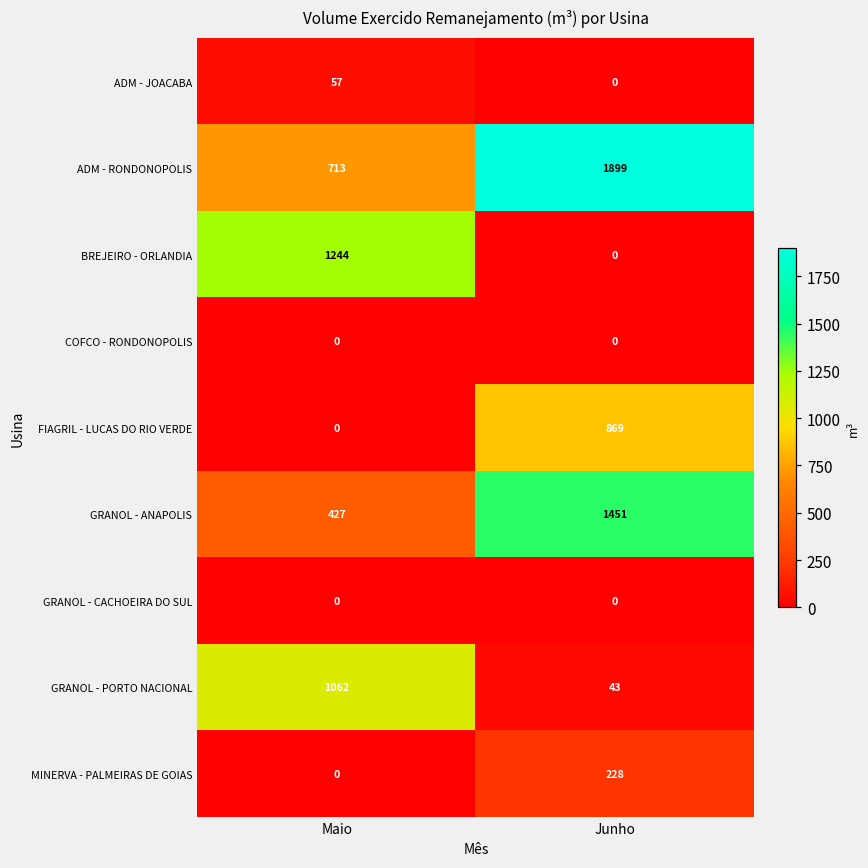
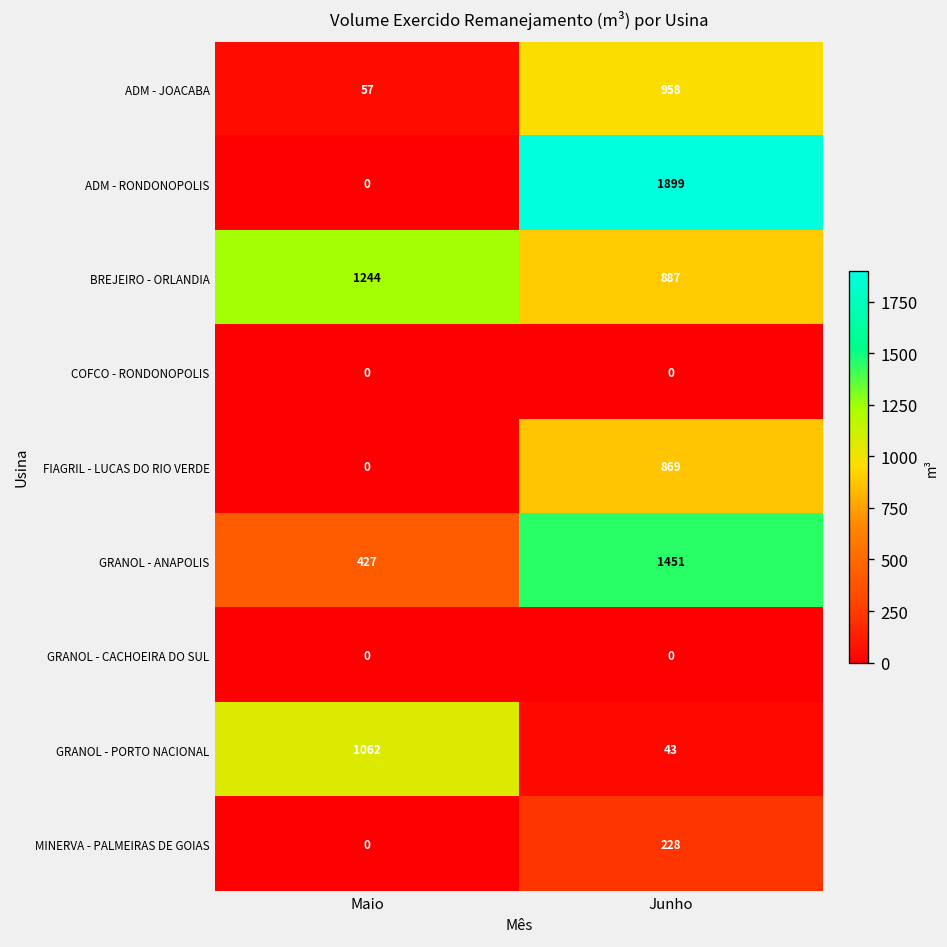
  {
    "ADM - JOACABA": {
      "Maio": 57,
-     "Junho": 0
+     "Junho": 958
    },
    "ADM - RONDONOPOLIS": {
-     "Maio": 713,
+     "Maio": 0,
      "Junho": 1899
    },
    "BREJEIRO - ORLANDIA": {
      "Maio": 1244,
-     "Junho": 0
+     "Junho": 887
    },
    "COFCO - RONDONOPOLIS": {
      "Maio": 0,
      "Junho": 0
    },
    "FIAGRIL - LUCAS DO RIO VERDE": {
      "Maio": 0,
      "Junho": 869
    },
    "GRANOL - ANAPOLIS": {
      "Maio": 427,
      "Junho": 1451
    },
    "GRANOL - CACHOEIRA DO SUL": {
      "Maio": 0,
      "Junho": 0
    },
    "GRANOL - PORTO NACIONAL": {
      "Maio": 1062,
      "Junho": 43
    },
    "MINERVA - PALMEIRAS DE GOIAS": {
      "Maio": 0,
      "Junho": 228
    }
  }
